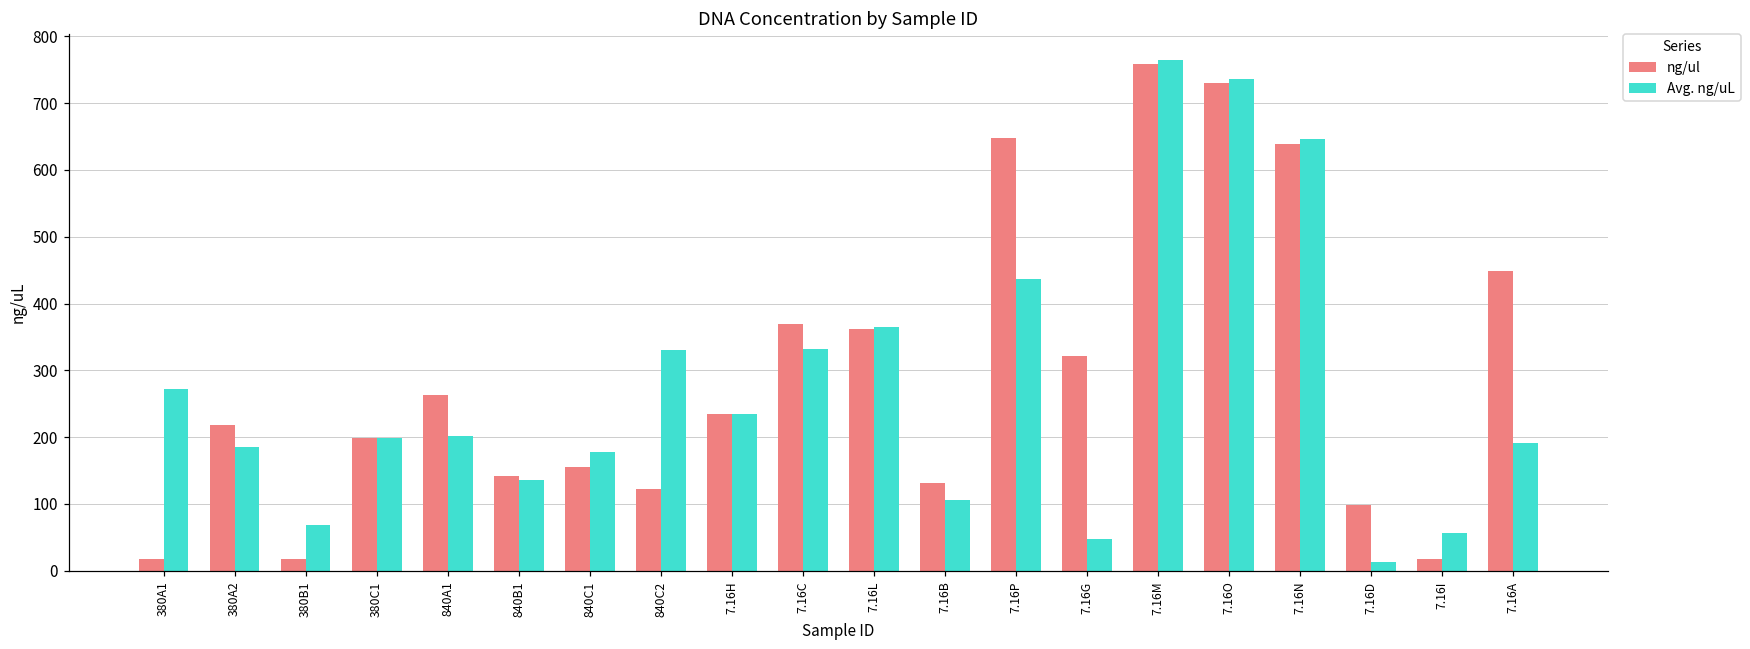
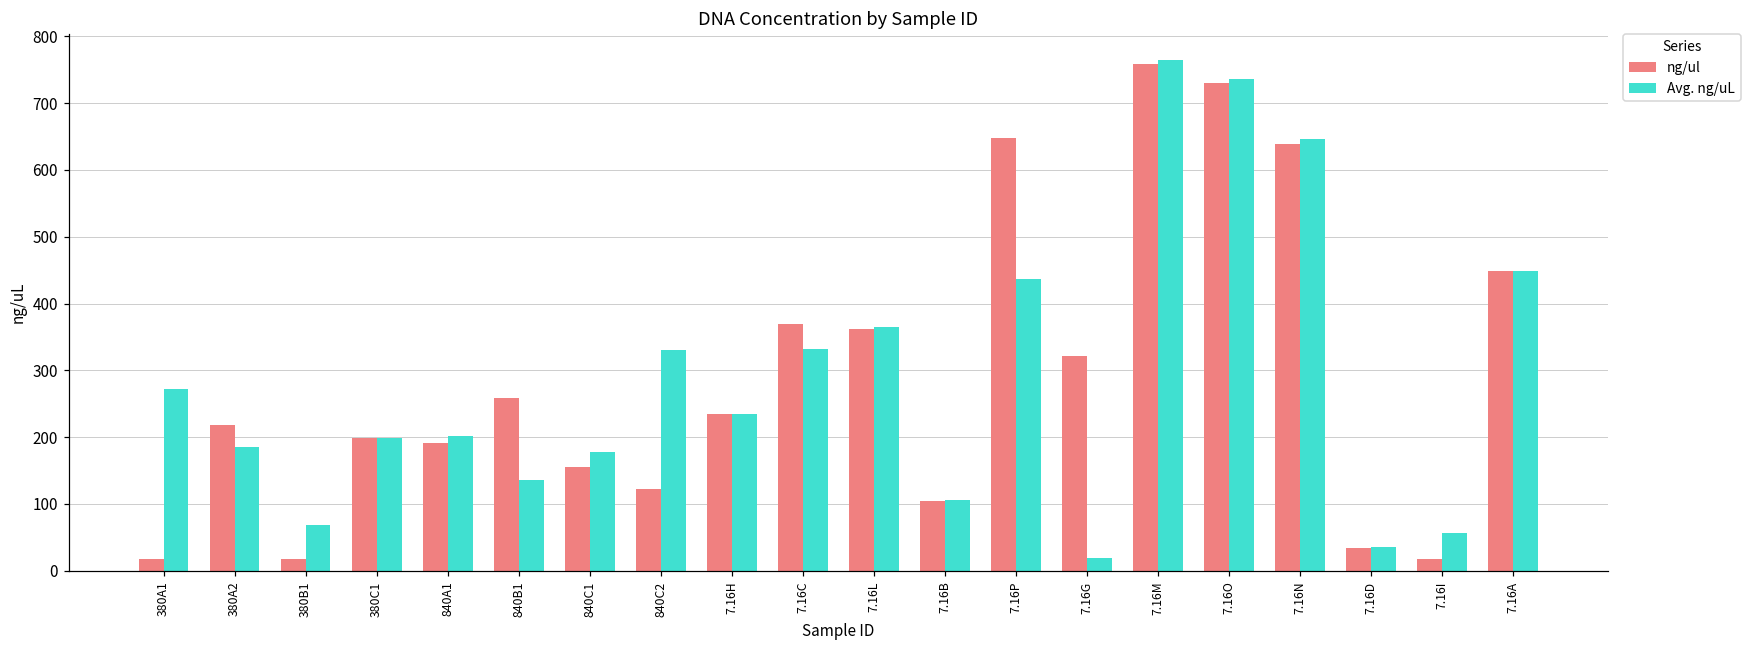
  {
    "ng/ul": {
      "380A1": 20,
      "380A2": 220,
      "380B1": 20,
      "380C1": 200,
-     "840A1": 260,
-     "840B1": 140,
+     "840A1": 190,
+     "840B1": 260,
      "840C1": 160,
      "840C2": 120,
      "7.16H": 230,
      "7.16C": 370,
      "7.16L": 360,
-     "7.16B": 130,
+     "7.16B": 100,
      "7.16P": 650,
      "7.16G": 320,
      "7.16M": 760,
      "7.16O": 730,
      "7.16N": 640,
-     "7.16D": 100,
+     "7.16D": 30,
      "7.16I": 20,
      "7.16A": 450
    },
    "Avg. ng/uL": {
      "380A1": 270,
      "380A2": 180,
      "380B1": 70,
      "380C1": 200,
      "840A1": 200,
      "840B1": 140,
      "840C1": 180,
      "840C2": 330,
      "7.16H": 230,
      "7.16C": 330,
      "7.16L": 360,
      "7.16B": 110,
      "7.16P": 440,
-     "7.16G": 50,
+     "7.16G": 20,
      "7.16M": 760,
      "7.16O": 740,
      "7.16N": 650,
-     "7.16D": 10,
+     "7.16D": 40,
      "7.16I": 60,
-     "7.16A": 190
+     "7.16A": 450
    }
  }
